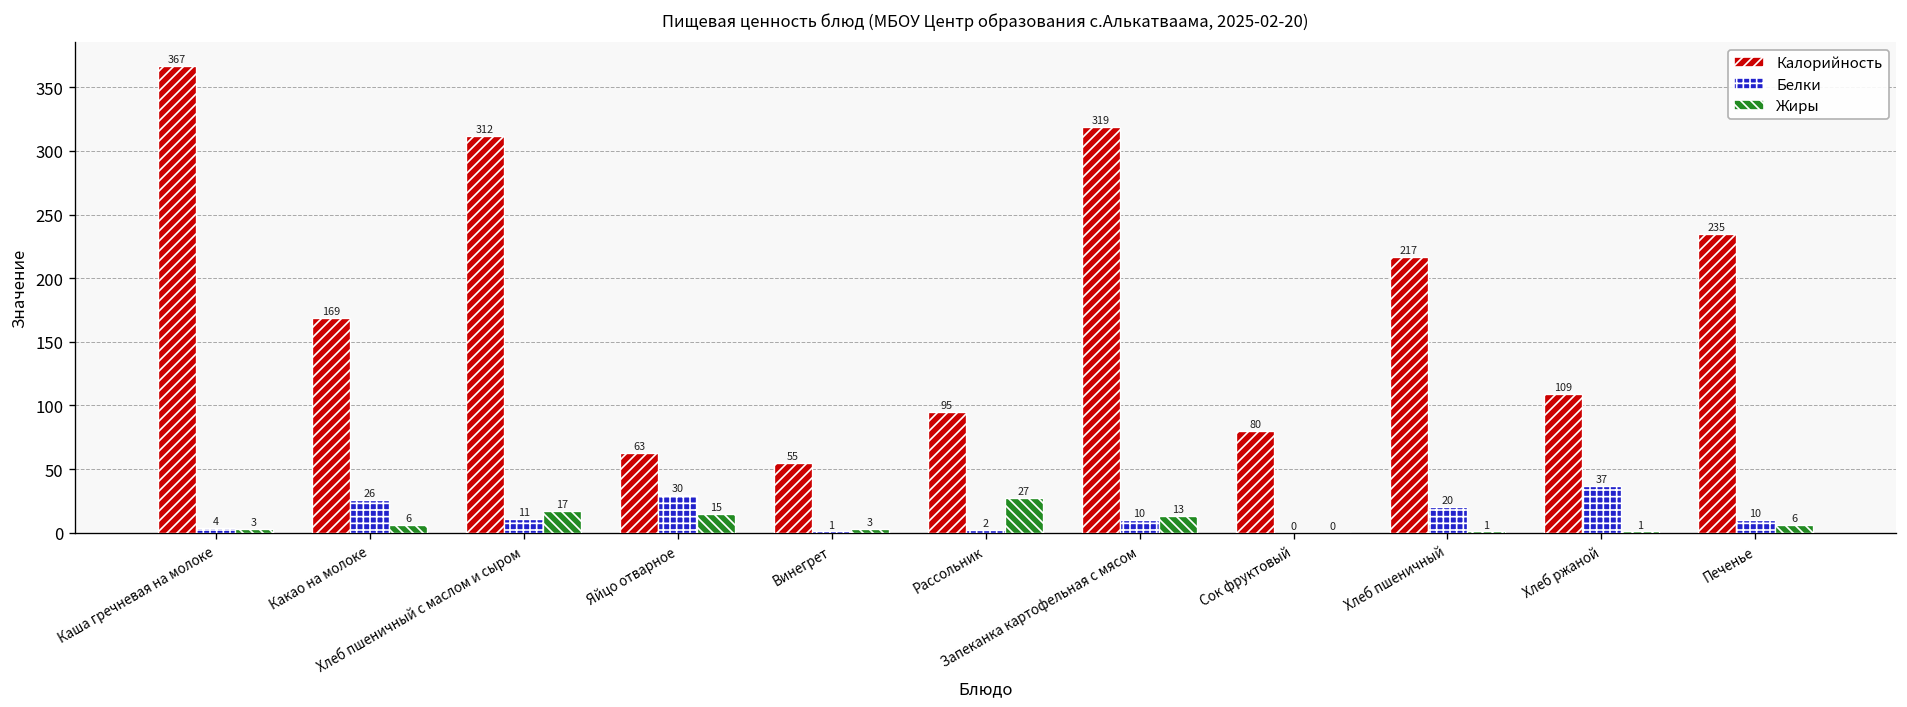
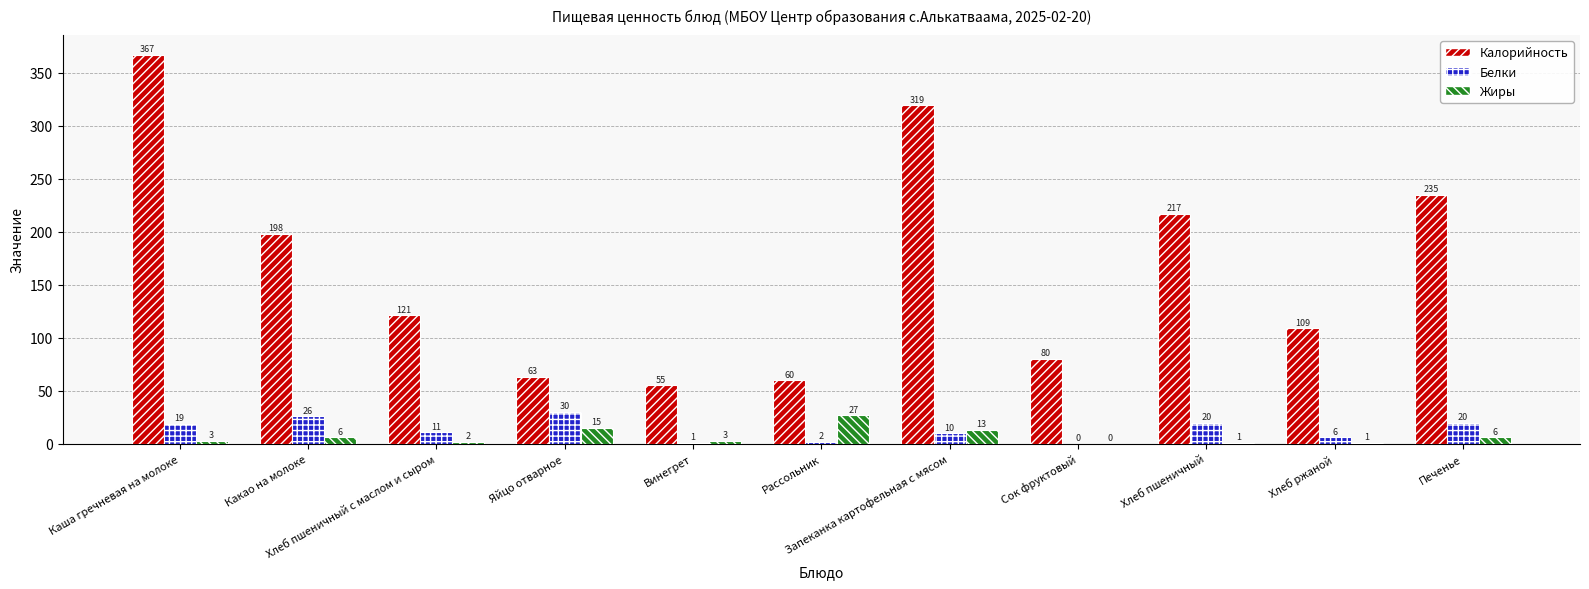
  {
    "Калорийность": {
      "Каша гречневая на молоке": 367,
-     "Какао на молоке": 169,
-     "Хлеб пшеничный с маслом и сыром": 312,
+     "Какао на молоке": 198,
+     "Хлеб пшеничный с маслом и сыром": 121,
      "Яйцо отварное": 63,
      "Винегрет": 55,
-     "Рассольник": 95,
+     "Рассольник": 60,
      "Запеканка картофельная с мясом": 319,
      "Сок фруктовый": 80,
      "Хлеб пшеничный": 217,
      "Хлеб ржаной": 109,
      "Печенье": 235
    },
    "Белки": {
-     "Каша гречневая на молоке": 4,
+     "Каша гречневая на молоке": 19,
      "Какао на молоке": 26,
      "Хлеб пшеничный с маслом и сыром": 11,
      "Яйцо отварное": 30,
      "Винегрет": 1,
      "Рассольник": 2,
      "Запеканка картофельная с мясом": 10,
      "Сок фруктовый": 0,
      "Хлеб пшеничный": 20,
-     "Хлеб ржаной": 37,
-     "Печенье": 10
+     "Хлеб ржаной": 6,
+     "Печенье": 20
    },
    "Жиры": {
      "Каша гречневая на молоке": 3,
      "Какао на молоке": 6,
-     "Хлеб пшеничный с маслом и сыром": 17,
+     "Хлеб пшеничный с маслом и сыром": 2,
      "Яйцо отварное": 15,
      "Винегрет": 3,
      "Рассольник": 27,
      "Запеканка картофельная с мясом": 13,
      "Сок фруктовый": 0,
      "Хлеб пшеничный": 1,
      "Хлеб ржаной": 1,
      "Печенье": 6
    }
  }
